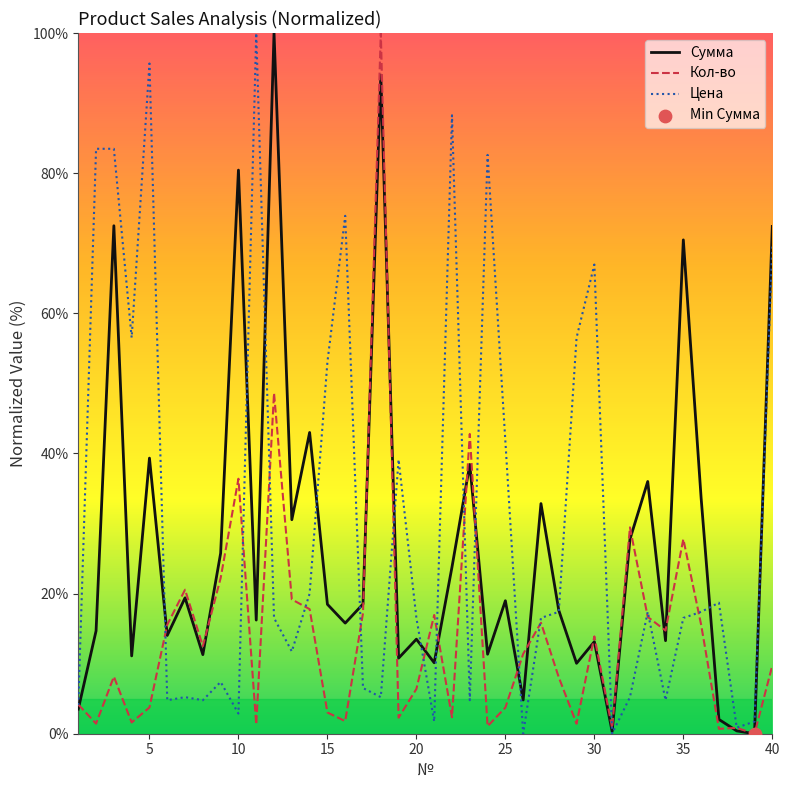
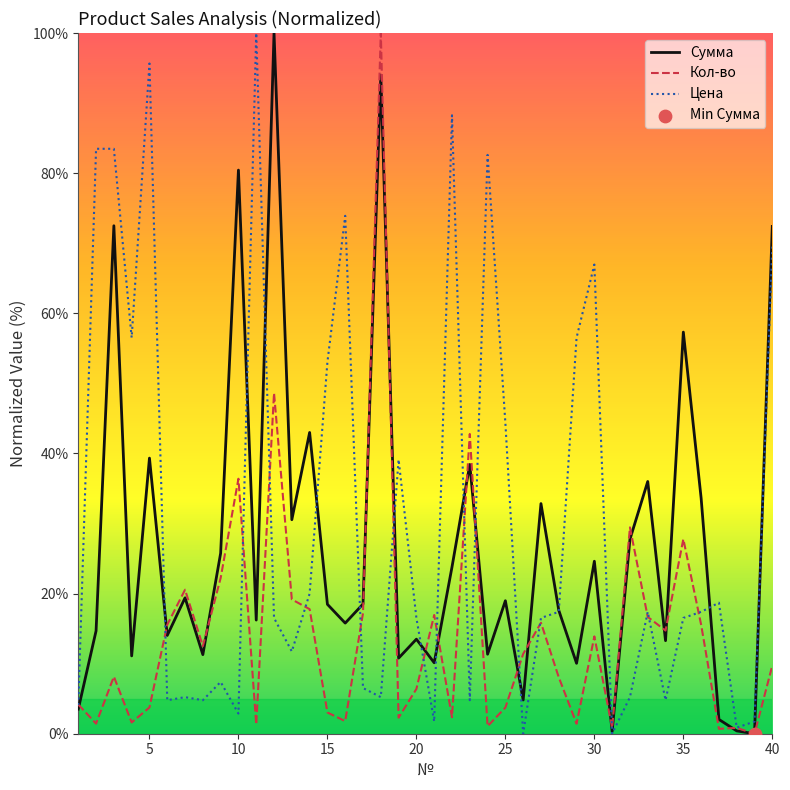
  {
    "Сумма": {
      "5": "39%",
      "10": "80%",
      "15": "18%",
      "20": "13%",
      "25": "19%",
-     "30": "13%",
-     "35": "70%",
+     "30": "25%",
+     "35": "57%",
      "40": "72%"
    },
    "Цена": {
      "5": "96%",
      "15": "53%",
      "20": "17%",
-     "25": "42%",
+     "25": "44%",
      "30": "67%",
      "35": "17%",
      "40": "70%"
    }
  }
